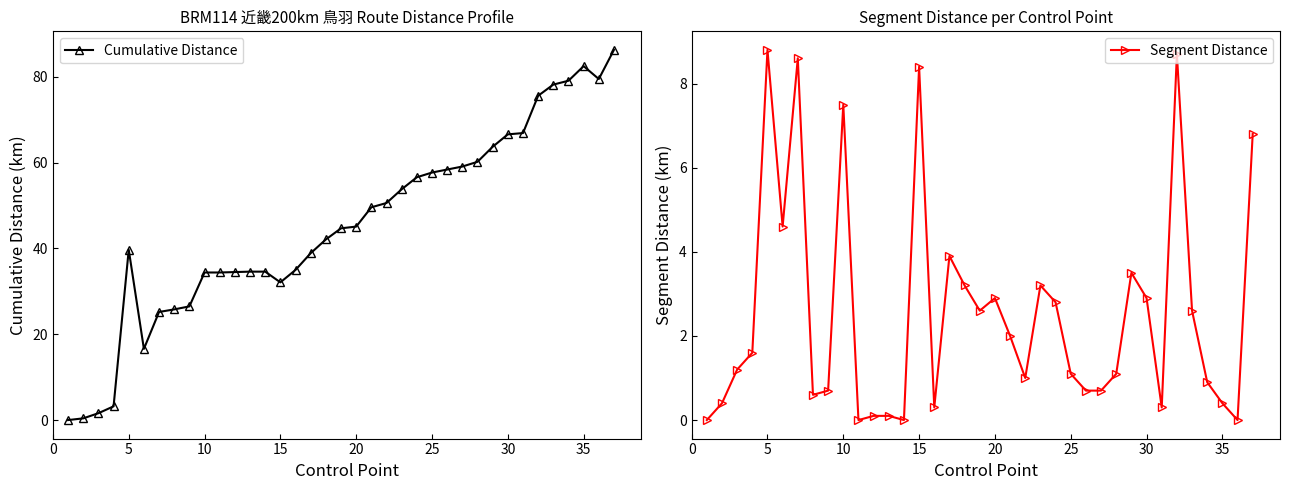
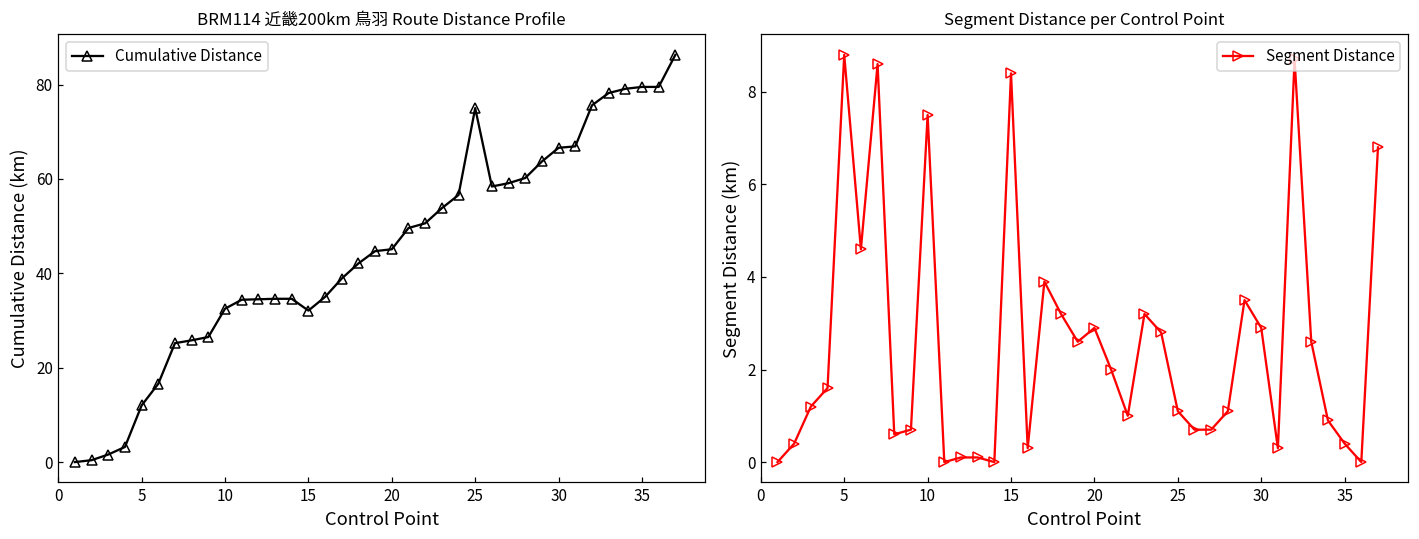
  {
    "BRM114 近畿200km 鳥羽 Route Distance Profile": {
-     "5": 40,
-     "10": 34,
+     "5": 12,
+     "10": 33,
      "15": 32,
      "20": 45,
-     "25": 58,
+     "25": 75,
      "30": 67,
-     "35": 83
+     "35": 80
    },
    "Segment Distance per Control Point": {
      "5": 8.8,
      "10": 7.5,
      "15": 8.4,
      "20": 2.9,
      "25": 1.1,
      "30": 2.9,
      "35": 0.4
    }
  }
